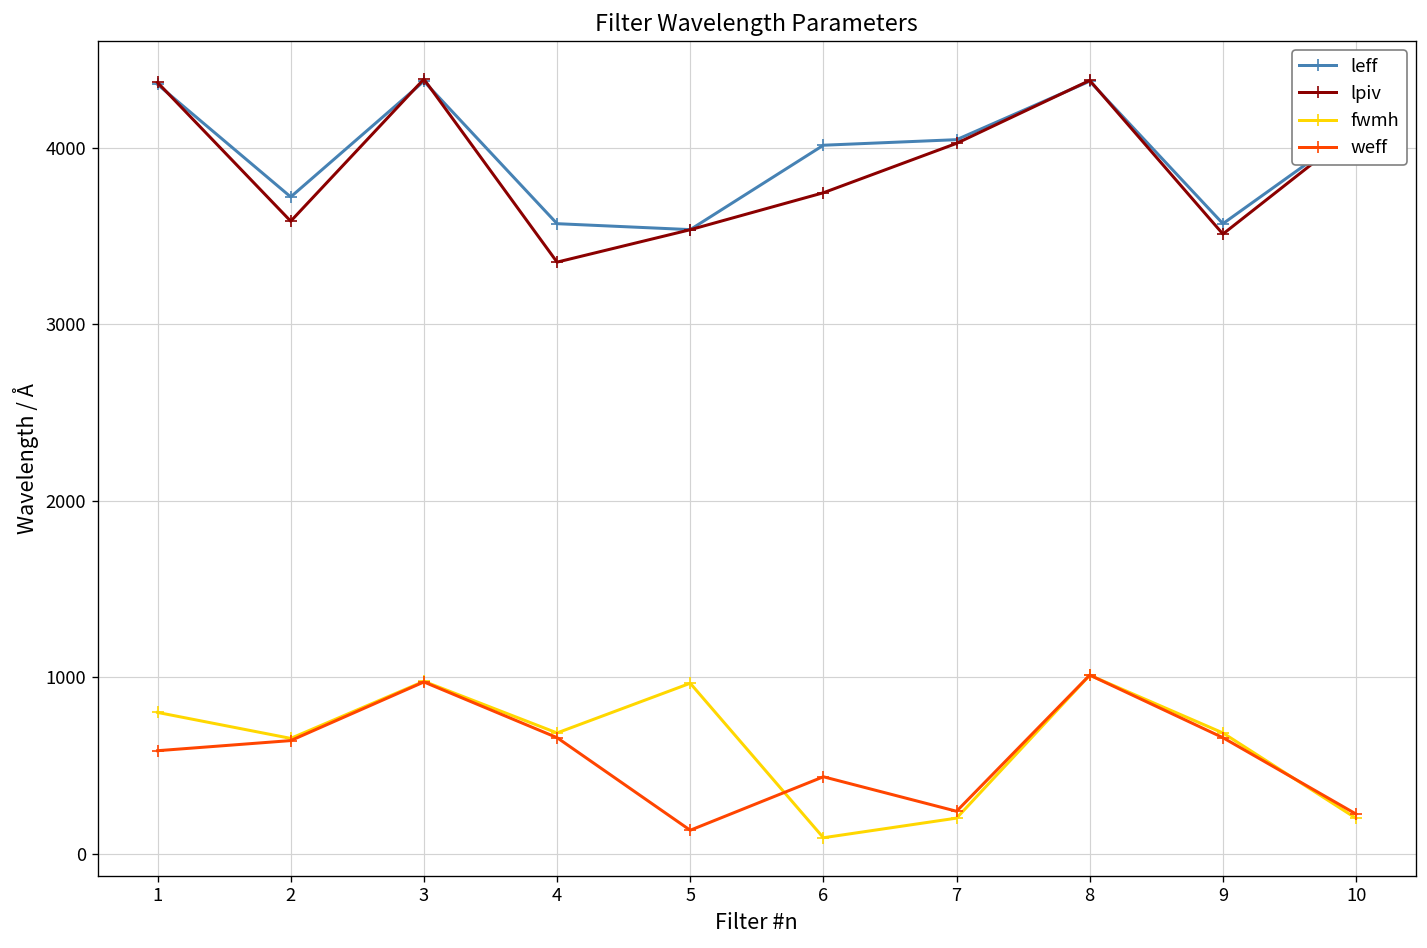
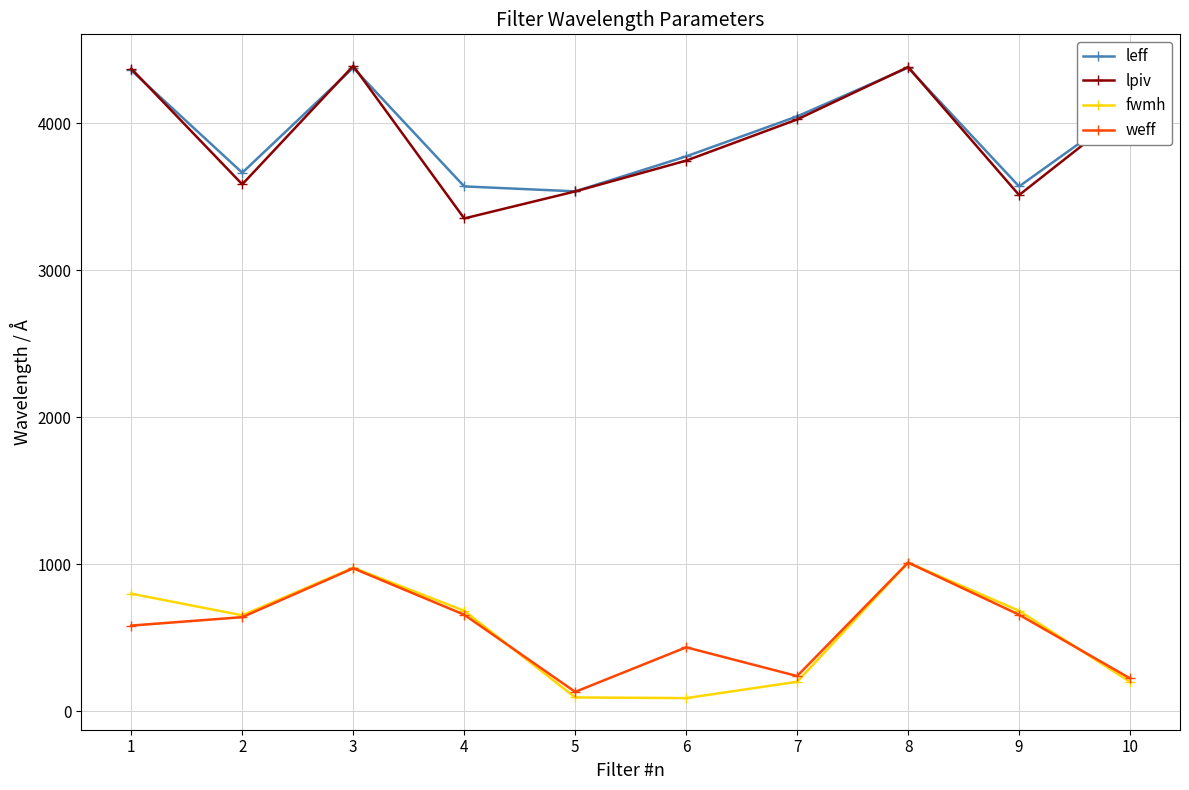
  {
    "leff": {
-     "2": 3720,
+     "2": 3660,
      "4": 3570,
-     "6": 4020,
+     "6": 3770,
      "7": 4050,
      "9": 3570
    },
    "lpiv": {
      "2": 3580,
      "4": 3350,
      "6": 3750,
      "7": 4030,
      "9": 3510
    },
    "fwmh": {
      "1": 800,
      "4": 680,
-     "5": 970,
+     "5": 90,
      "6": 90,
      "7": 200,
      "9": 680,
      "10": 200
    },
    "weff": {
      "1": 580,
      "4": 660,
      "5": 130,
      "6": 440,
      "7": 240,
      "9": 660,
      "10": 220
    }
  }
